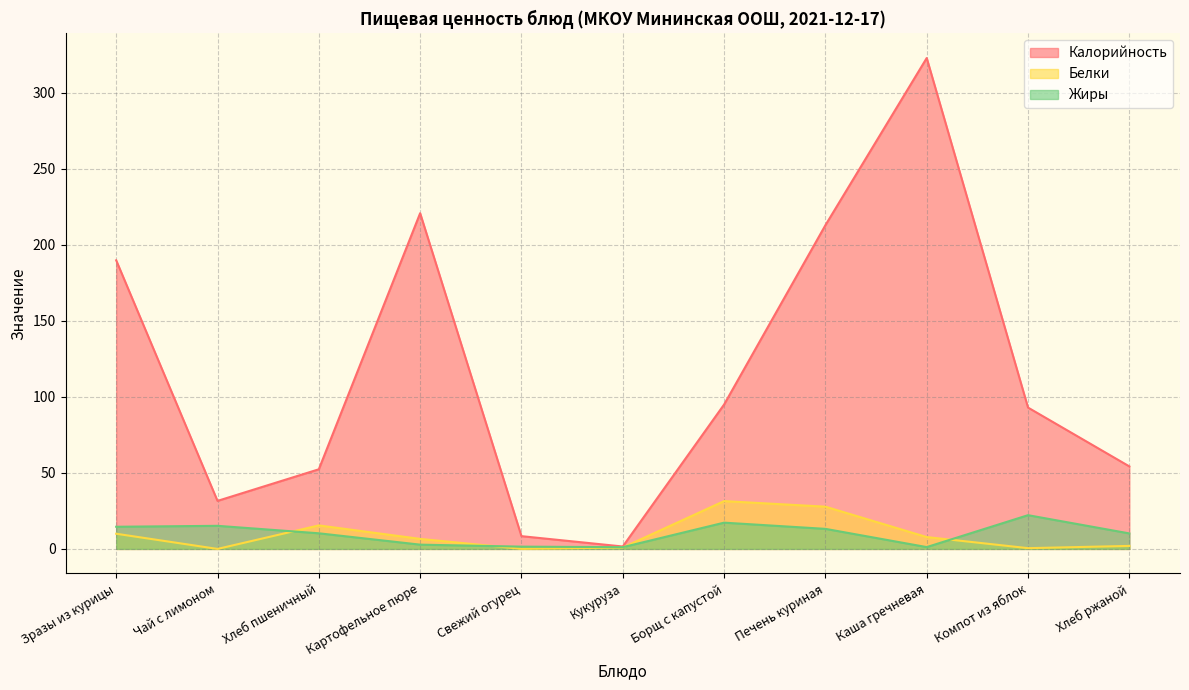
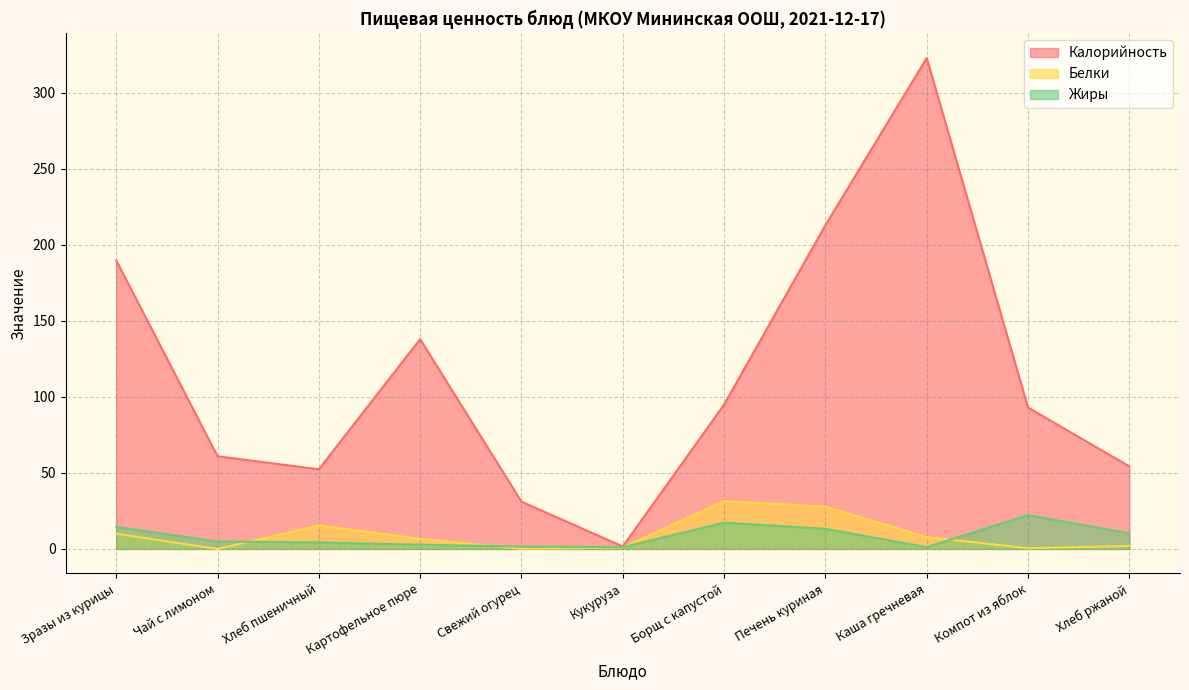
  {
    "Калорийность": {
      "Зразы из курицы": 190,
-     "Чай с лимоном": 32,
+     "Чай с лимоном": 61,
      "Хлеб пшеничный": 52,
-     "Картофельное пюре": 221,
-     "Свежий огурец": 8,
+     "Картофельное пюре": 138,
+     "Свежий огурец": 31,
      "Борщ с капустой": 95,
      "Печень куриная": 213,
      "Каша гречневая": 323,
      "Компот из яблок": 93,
      "Хлеб ржаной": 54
    },
    "Белки": {
      "Зразы из курицы": 10,
      "Чай с лимоном": 0,
      "Хлеб пшеничный": 15,
      "Картофельное пюре": 7,
      "Борщ с капустой": 31,
      "Печень куриная": 28,
      "Каша гречневая": 8,
      "Компот из яблок": 1,
      "Хлеб ржаной": 2
    },
    "Жиры": {
      "Зразы из курицы": 15,
-     "Чай с лимоном": 15,
-     "Хлеб пшеничный": 10,
+     "Чай с лимоном": 5,
+     "Хлеб пшеничный": 4,
      "Картофельное пюре": 3,
      "Борщ с капустой": 17,
      "Печень куриная": 13,
      "Каша гречневая": 1,
      "Компот из яблок": 22,
      "Хлеб ржаной": 10
    }
  }
